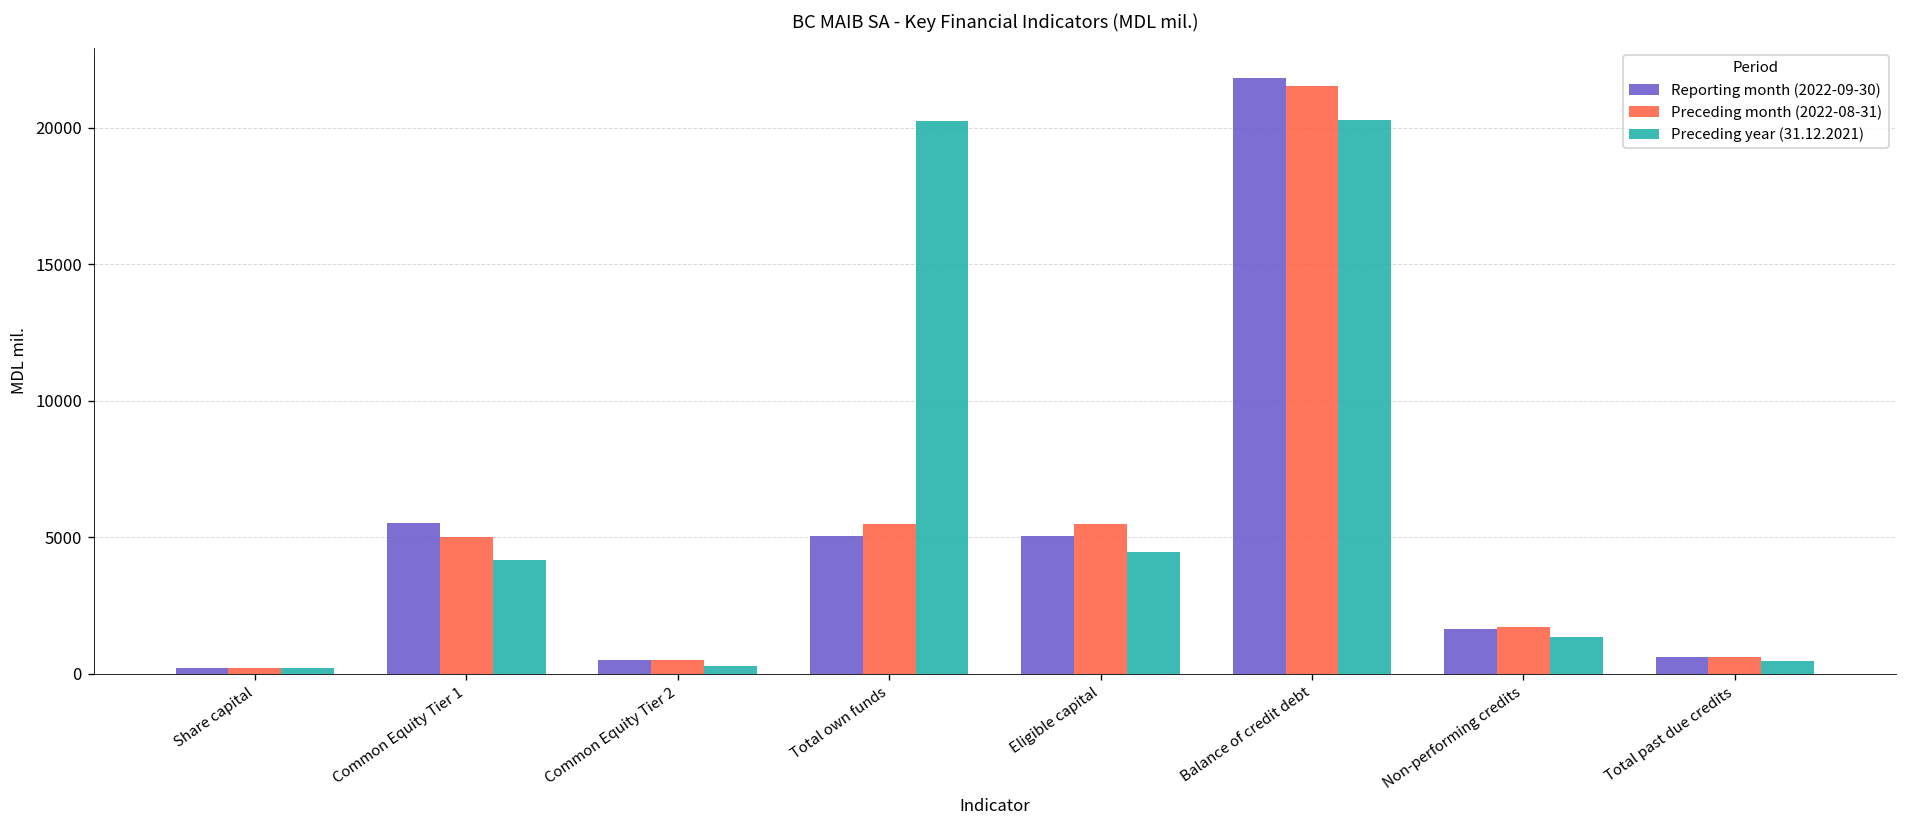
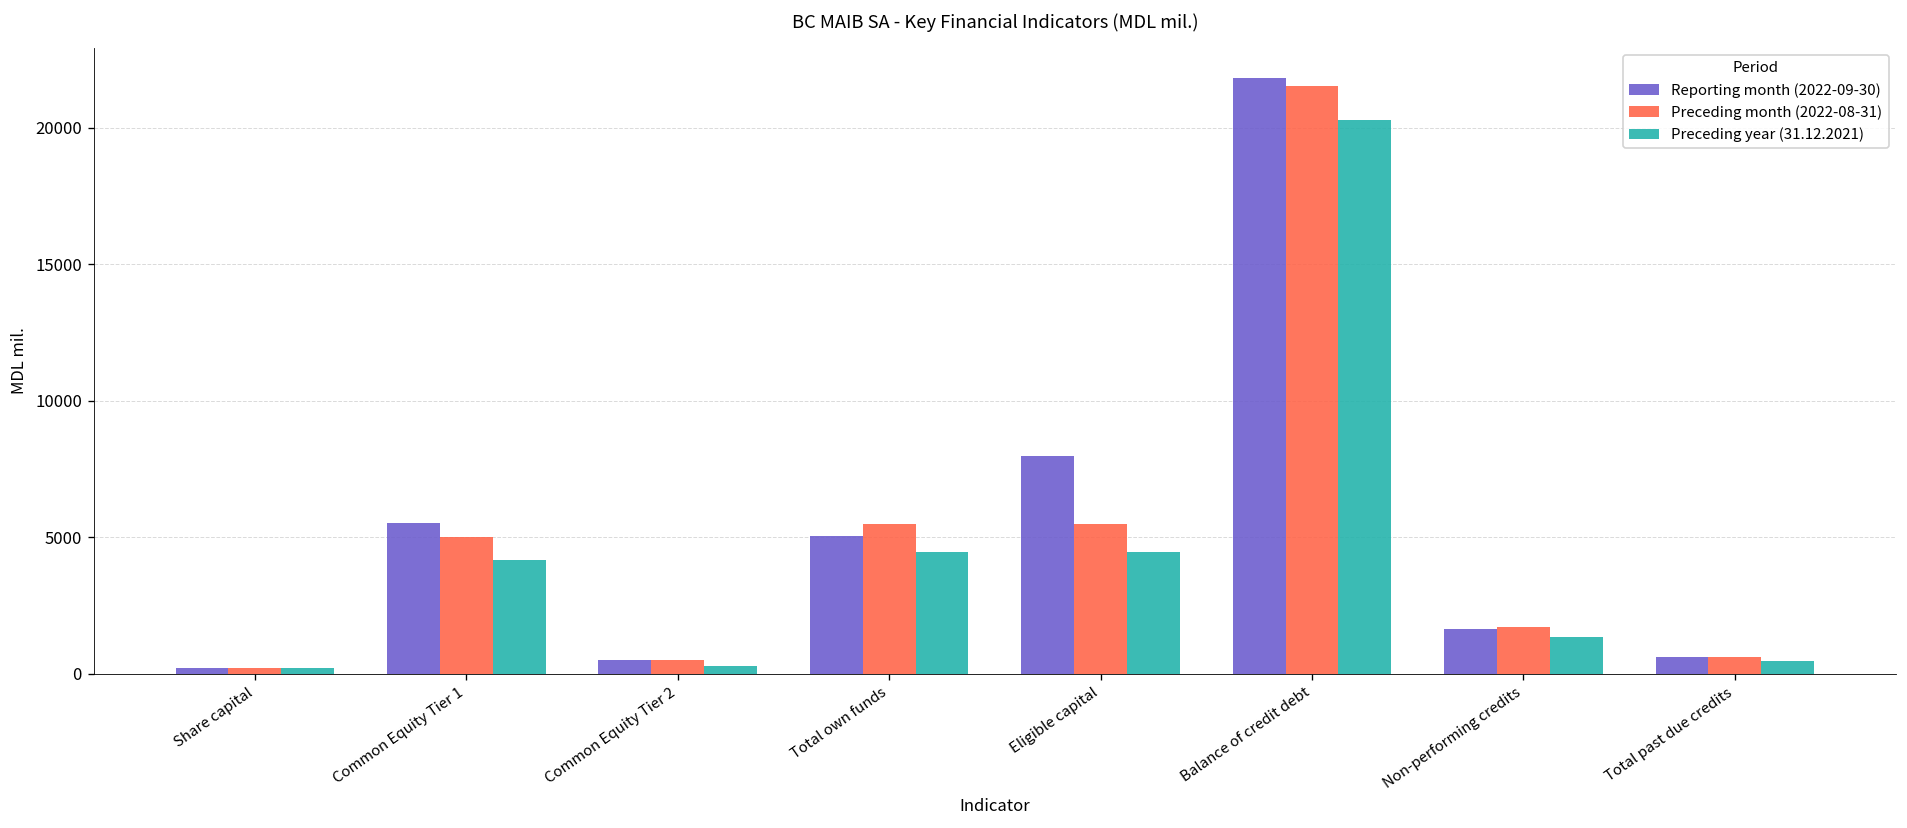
  {
    "Reporting month (2022-09-30)": {
      "Share capital": 200,
      "Common Equity Tier 1": 5500,
      "Common Equity Tier 2": 500,
      "Total own funds": 5100,
-     "Eligible capital": 5100,
+     "Eligible capital": 8000,
      "Balance of credit debt": 21800,
      "Non-performing credits": 1600,
      "Total past due credits": 600
    },
    "Preceding month (2022-08-31)": {
      "Share capital": 200,
      "Common Equity Tier 1": 5000,
      "Common Equity Tier 2": 500,
      "Total own funds": 5500,
      "Eligible capital": 5500,
      "Balance of credit debt": 21500,
      "Non-performing credits": 1700,
      "Total past due credits": 600
    },
    "Preceding year (31.12.2021)": {
      "Share capital": 200,
      "Common Equity Tier 1": 4200,
      "Common Equity Tier 2": 300,
-     "Total own funds": 20300,
+     "Total own funds": 4500,
      "Eligible capital": 4500,
      "Balance of credit debt": 20300,
      "Non-performing credits": 1400,
      "Total past due credits": 500
    }
  }
